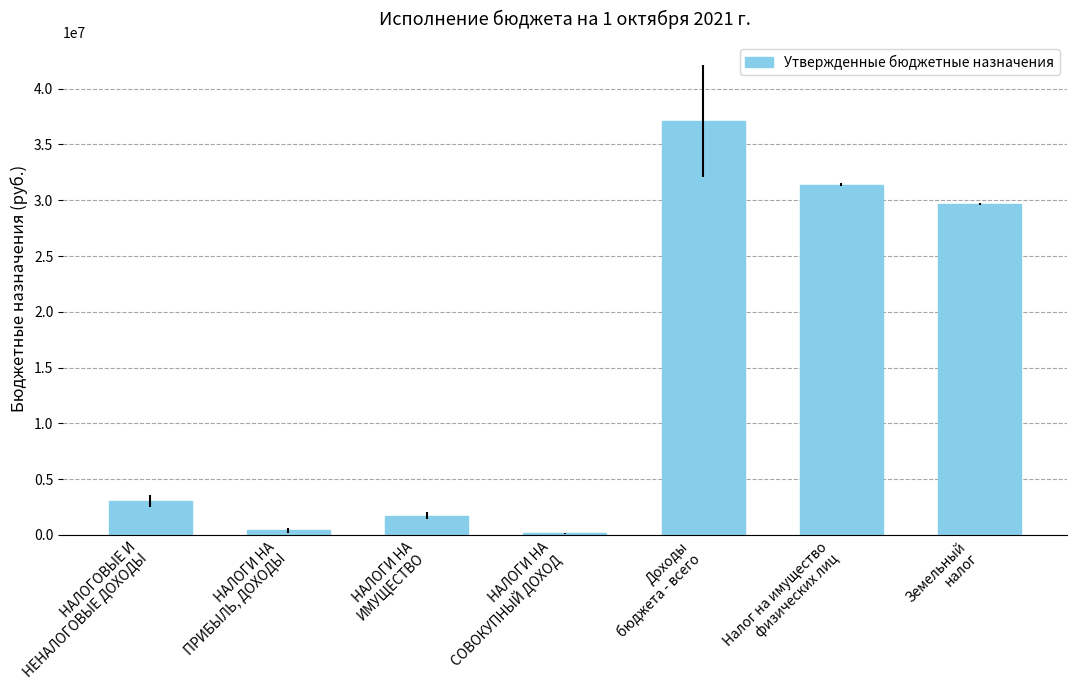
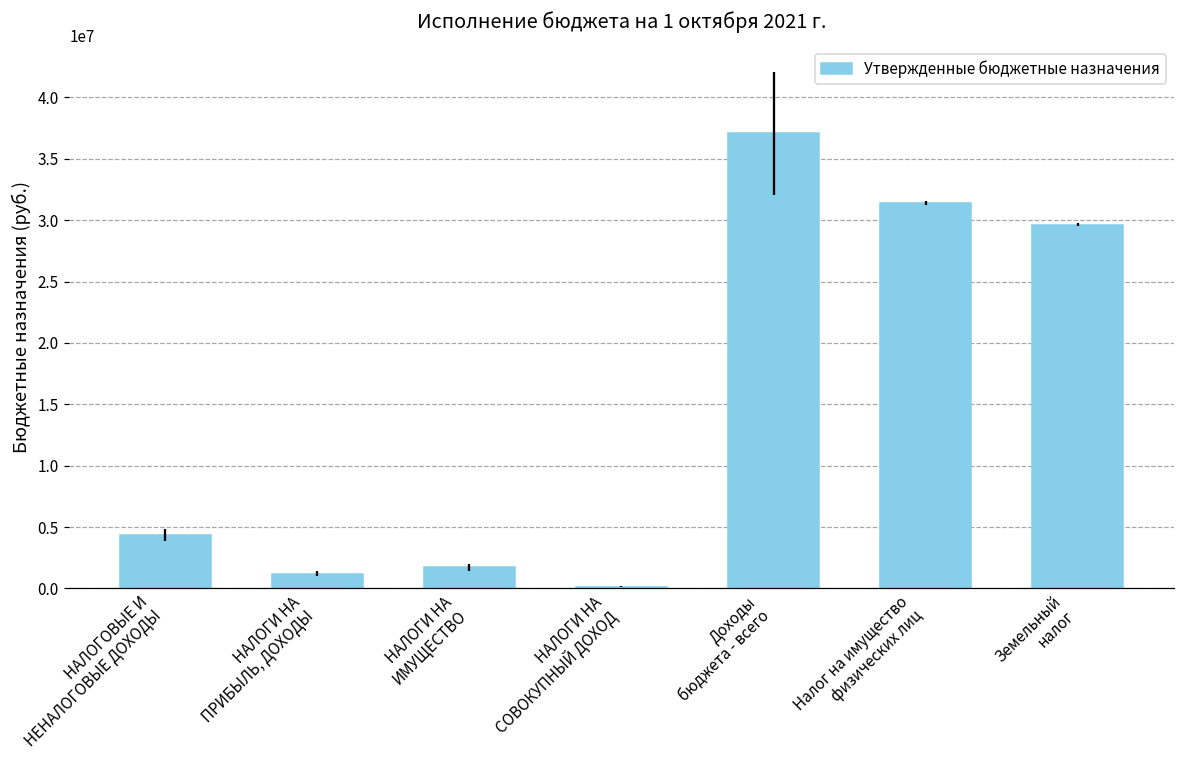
  {
-   "НАЛОГОВЫЕ И НЕНАЛОГОВЫЕ ДОХОДЫ": 3100000,
-   "НАЛОГИ НА ПРИБЫЛЬ, ДОХОДЫ": 400000,
+   "НАЛОГОВЫЕ И НЕНАЛОГОВЫЕ ДОХОДЫ": 4400000,
+   "НАЛОГИ НА ПРИБЫЛЬ, ДОХОДЫ": 1200000,
    "НАЛОГИ НА ИМУЩЕСТВО": 1700000,
    "Доходы бюджета - всего": 37100000,
    "Налог на имущество физических лиц": 31400000,
    "Земельный налог": 29600000
  }
